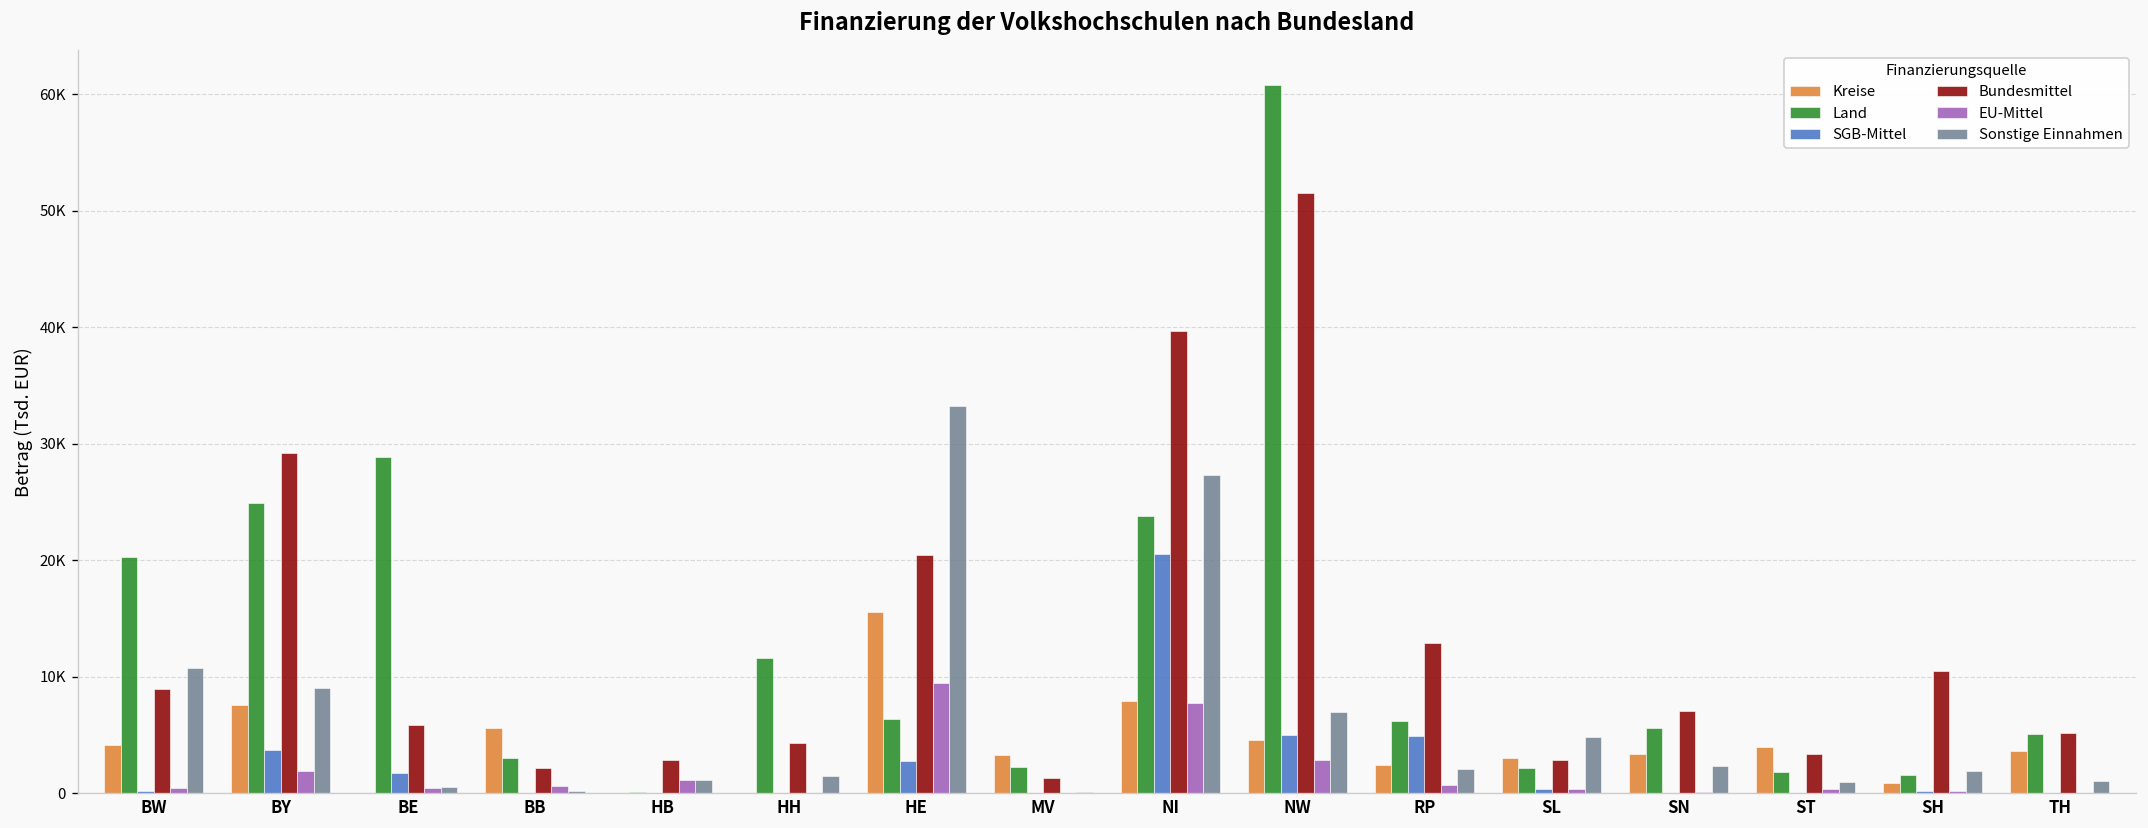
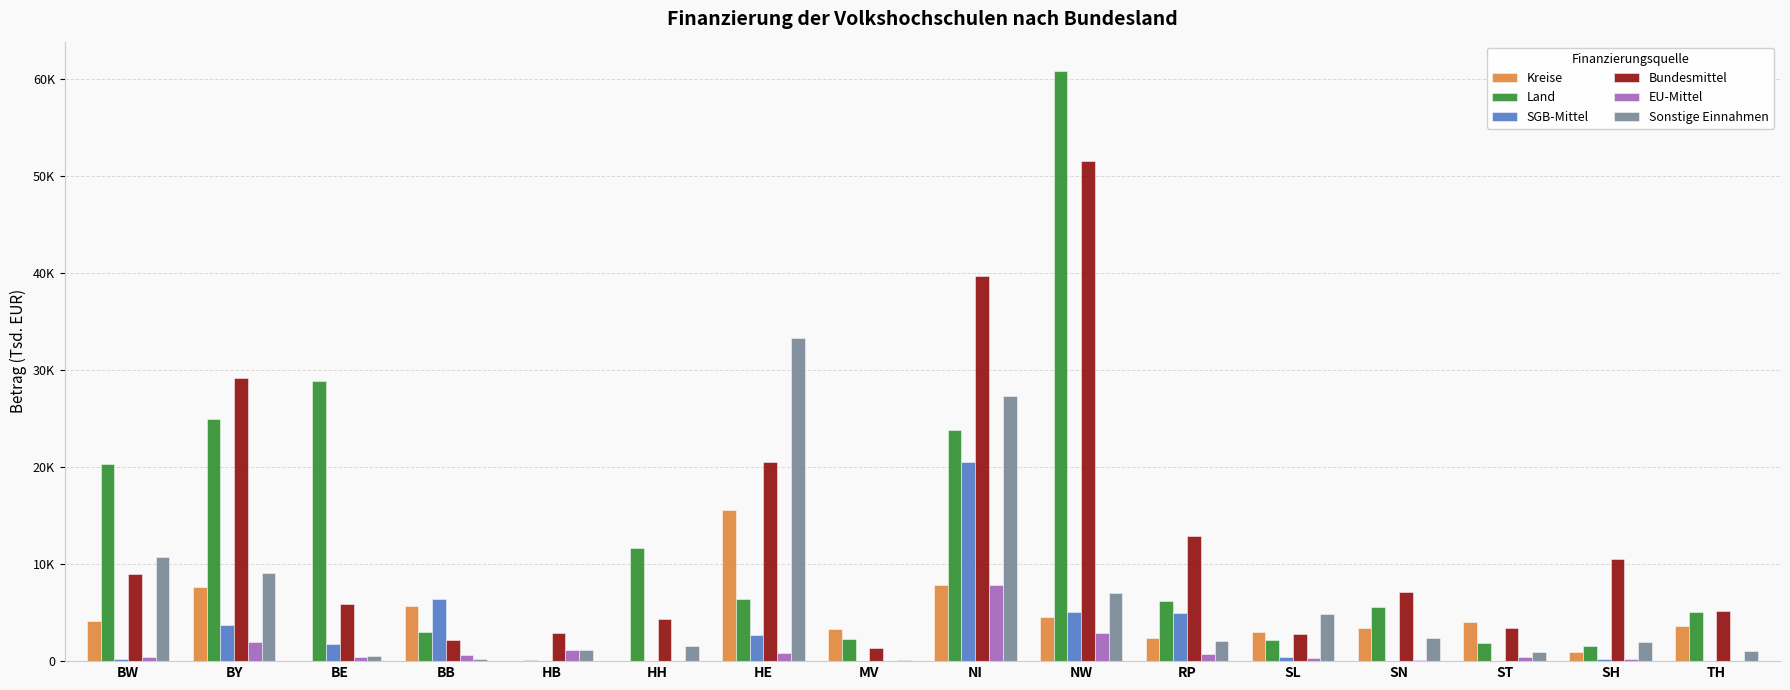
  {
    "Kreise": {
      "BW": 4000,
      "BY": 8000,
      "BE": 0,
      "BB": 6000,
      "HB": 0,
      "HH": 0,
      "HE": 16000,
      "MV": 3000,
      "NI": 8000,
      "NW": 5000,
      "RP": 2000,
      "SL": 3000,
      "SN": 3000,
      "ST": 4000,
      "SH": 1000,
      "TH": 4000
    },
    "Land": {
      "BW": 20000,
      "BY": 25000,
      "BE": 29000,
      "BB": 3000,
      "HH": 12000,
      "HE": 6000,
      "MV": 2000,
      "NI": 24000,
      "NW": 61000,
      "RP": 6000,
      "SL": 2000,
      "SN": 6000,
      "ST": 2000,
      "SH": 2000,
      "TH": 5000
    },
    "SGB-Mittel": {
      "BY": 4000,
      "BE": 2000,
-     "BB": 0,
+     "BB": 6000,
      "HB": 0,
      "HH": 0,
      "HE": 3000,
      "NI": 21000,
      "NW": 5000,
      "RP": 5000,
      "SL": 0,
      "SN": 0,
      "ST": 0,
      "TH": 0
    },
    "Bundesmittel": {
      "BW": 9000,
      "BY": 29000,
      "BE": 6000,
      "BB": 2000,
      "HB": 3000,
      "HH": 4000,
      "HE": 20000,
      "MV": 1000,
      "NI": 40000,
      "NW": 52000,
      "RP": 13000,
      "SL": 3000,
      "SN": 7000,
      "ST": 3000,
      "SH": 11000,
      "TH": 5000
    },
    "EU-Mittel": {
      "BW": 0,
      "BY": 2000,
      "BE": 0,
      "BB": 1000,
      "HB": 1000,
      "HH": 0,
-     "HE": 9000,
+     "HE": 1000,
      "NI": 8000,
      "NW": 3000,
      "RP": 1000,
      "SL": 0,
      "ST": 0,
      "TH": 0
    },
    "Sonstige Einnahmen": {
      "BW": 11000,
      "BY": 9000,
      "BE": 1000,
      "HB": 1000,
      "HH": 2000,
      "HE": 33000,
      "NI": 27000,
      "NW": 7000,
      "RP": 2000,
      "SL": 5000,
      "SN": 2000,
      "ST": 1000,
      "SH": 2000,
      "TH": 1000
    }
  }
